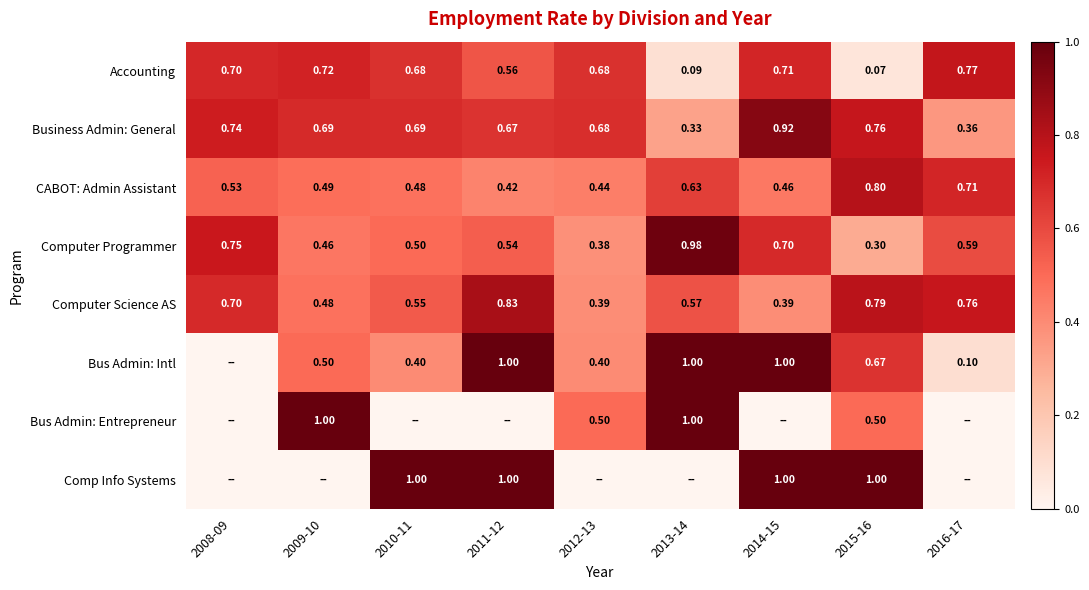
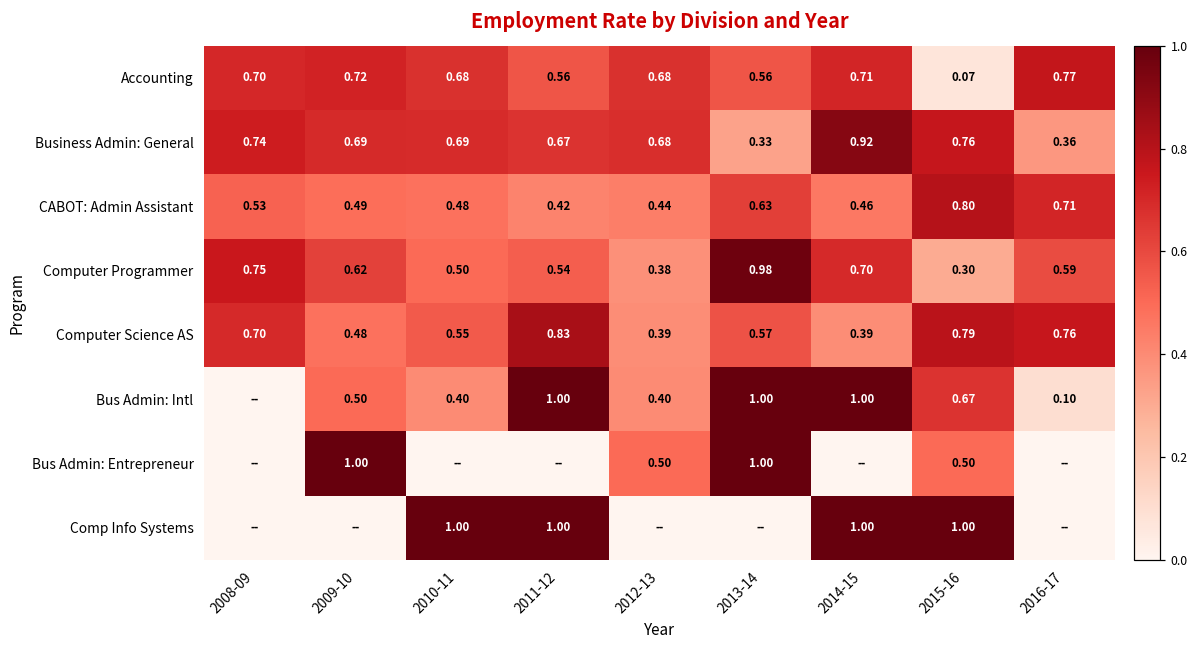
  {
    "Accounting": {
      "2008-09": 0.70,
      "2009-10": 0.72,
      "2010-11": 0.68,
      "2011-12": 0.56,
      "2012-13": 0.68,
-     "2013-14": 0.09,
+     "2013-14": 0.56,
      "2014-15": 0.71,
      "2015-16": 0.07,
      "2016-17": 0.77
    },
    "Business Admin: General": {
      "2008-09": 0.74,
      "2009-10": 0.69,
      "2010-11": 0.69,
      "2011-12": 0.67,
      "2012-13": 0.68,
      "2013-14": 0.33,
      "2014-15": 0.92,
      "2015-16": 0.76,
      "2016-17": 0.36
    },
    "CABOT: Admin Assistant": {
      "2008-09": 0.53,
      "2009-10": 0.49,
      "2010-11": 0.48,
      "2011-12": 0.42,
      "2012-13": 0.44,
      "2013-14": 0.63,
      "2014-15": 0.46,
      "2015-16": 0.80,
      "2016-17": 0.71
    },
    "Computer Programmer": {
      "2008-09": 0.75,
-     "2009-10": 0.46,
+     "2009-10": 0.62,
      "2010-11": 0.50,
      "2011-12": 0.54,
      "2012-13": 0.38,
      "2013-14": 0.98,
      "2014-15": 0.70,
      "2015-16": 0.30,
      "2016-17": 0.59
    },
    "Computer Science AS": {
      "2008-09": 0.70,
      "2009-10": 0.48,
      "2010-11": 0.55,
      "2011-12": 0.83,
      "2012-13": 0.39,
      "2013-14": 0.57,
      "2014-15": 0.39,
      "2015-16": 0.79,
      "2016-17": 0.76
    },
    "Bus Admin: Intl": {
      "2009-10": 0.50,
      "2010-11": 0.40,
      "2011-12": 1.00,
      "2012-13": 0.40,
      "2013-14": 1.00,
      "2014-15": 1.00,
      "2015-16": 0.67,
      "2016-17": 0.10
    },
    "Bus Admin: Entrepreneur": {
      "2009-10": 1.00,
      "2012-13": 0.50,
      "2013-14": 1.00,
      "2015-16": 0.50
    },
    "Comp Info Systems": {
      "2010-11": 1.00,
      "2011-12": 1.00,
      "2014-15": 1.00,
      "2015-16": 1.00
    }
  }
